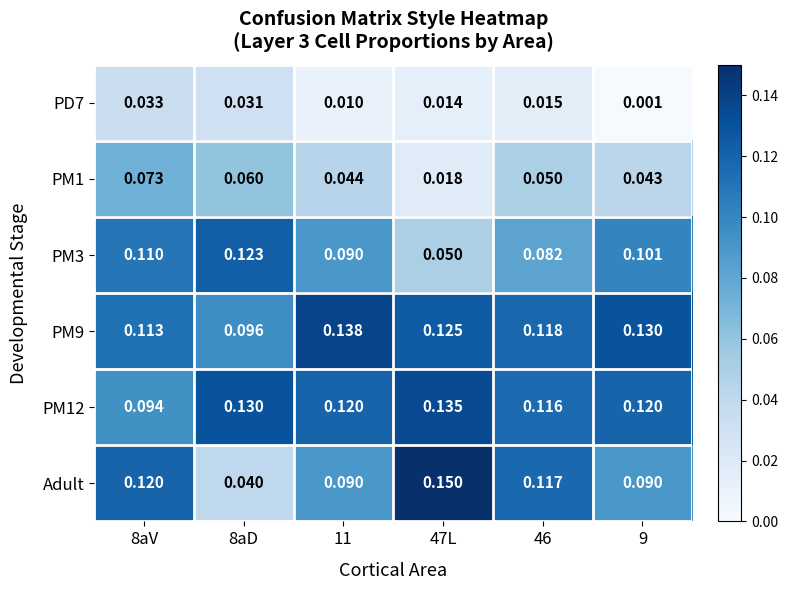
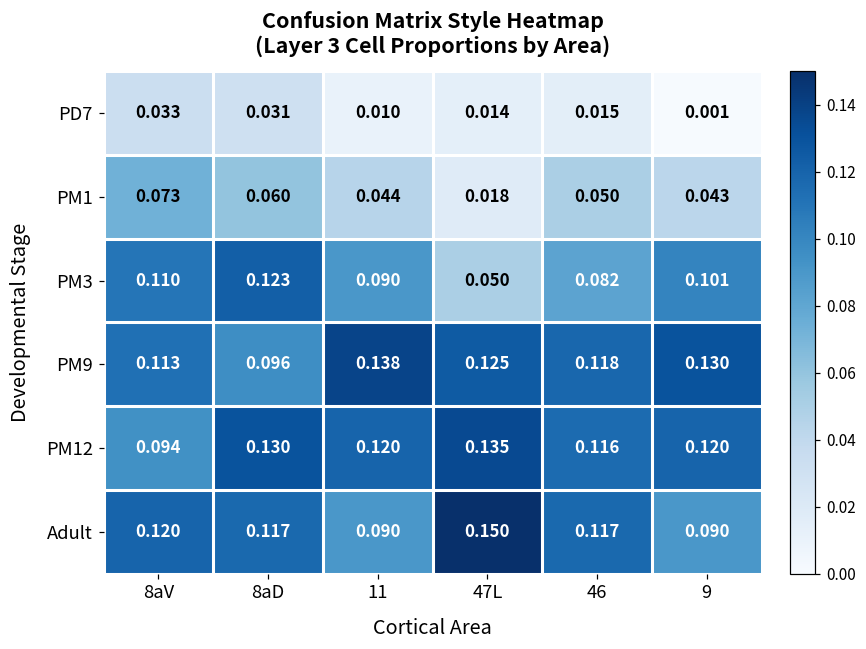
  {
    "PD7": {
      "8aV": 0.033,
      "8aD": 0.031,
      "11": 0.010,
      "47L": 0.014,
      "46": 0.015,
      "9": 0.001
    },
    "PM1": {
      "8aV": 0.073,
      "8aD": 0.060,
      "11": 0.044,
      "47L": 0.018,
      "46": 0.050,
      "9": 0.043
    },
    "PM3": {
      "8aV": 0.110,
      "8aD": 0.123,
      "11": 0.090,
      "47L": 0.050,
      "46": 0.082,
      "9": 0.101
    },
    "PM9": {
      "8aV": 0.113,
      "8aD": 0.096,
      "11": 0.138,
      "47L": 0.125,
      "46": 0.118,
      "9": 0.130
    },
    "PM12": {
      "8aV": 0.094,
      "8aD": 0.130,
      "11": 0.120,
      "47L": 0.135,
      "46": 0.116,
      "9": 0.120
    },
    "Adult": {
      "8aV": 0.120,
-     "8aD": 0.040,
+     "8aD": 0.117,
      "11": 0.090,
      "47L": 0.150,
      "46": 0.117,
      "9": 0.090
    }
  }
